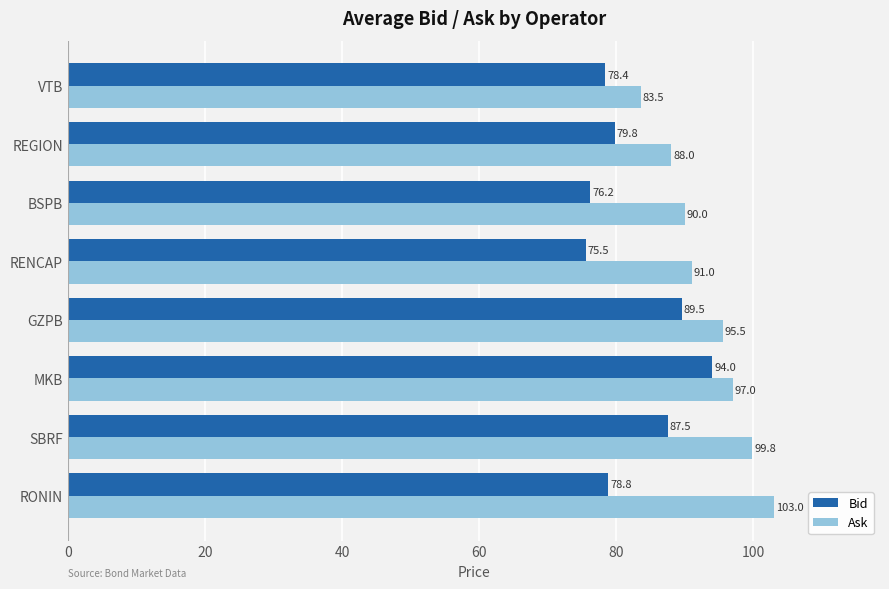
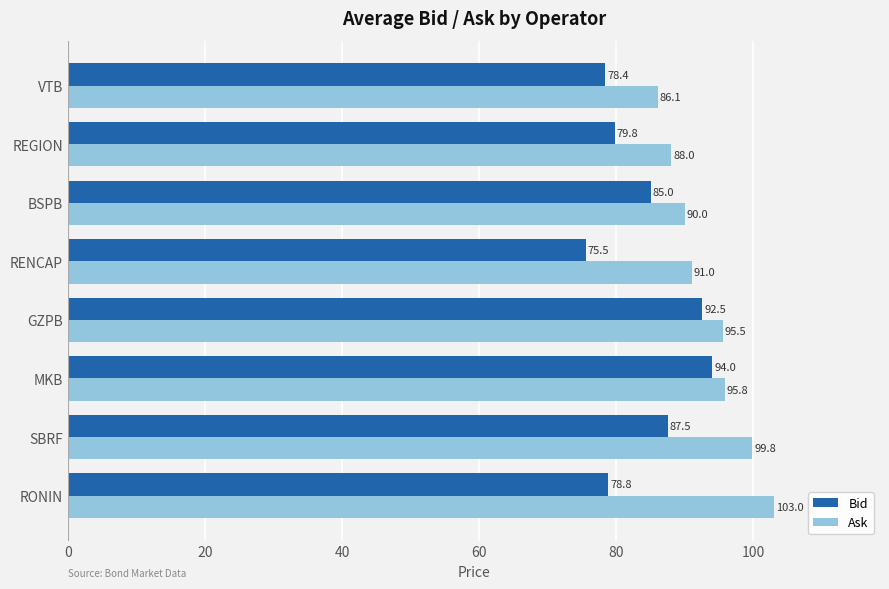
  {
    "Bid": {
      "VTB": 78.4,
      "REGION": 79.8,
-     "BSPB": 76.2,
+     "BSPB": 85.0,
      "RENCAP": 75.5,
-     "GZPB": 89.5,
+     "GZPB": 92.5,
      "MKB": 94.0,
      "SBRF": 87.5,
      "RONIN": 78.8
    },
    "Ask": {
-     "VTB": 83.5,
+     "VTB": 86.1,
      "REGION": 88.0,
      "BSPB": 90.0,
      "RENCAP": 91.0,
      "GZPB": 95.5,
-     "MKB": 97.0,
+     "MKB": 95.8,
      "SBRF": 99.8,
      "RONIN": 103.0
    }
  }
